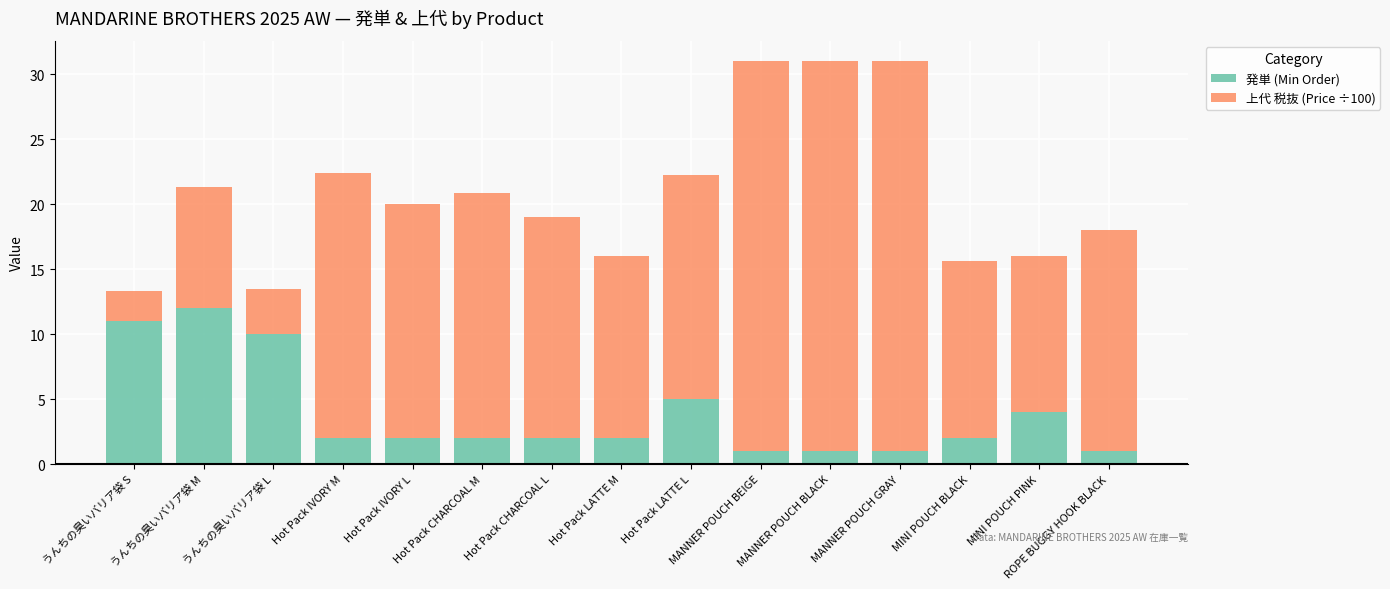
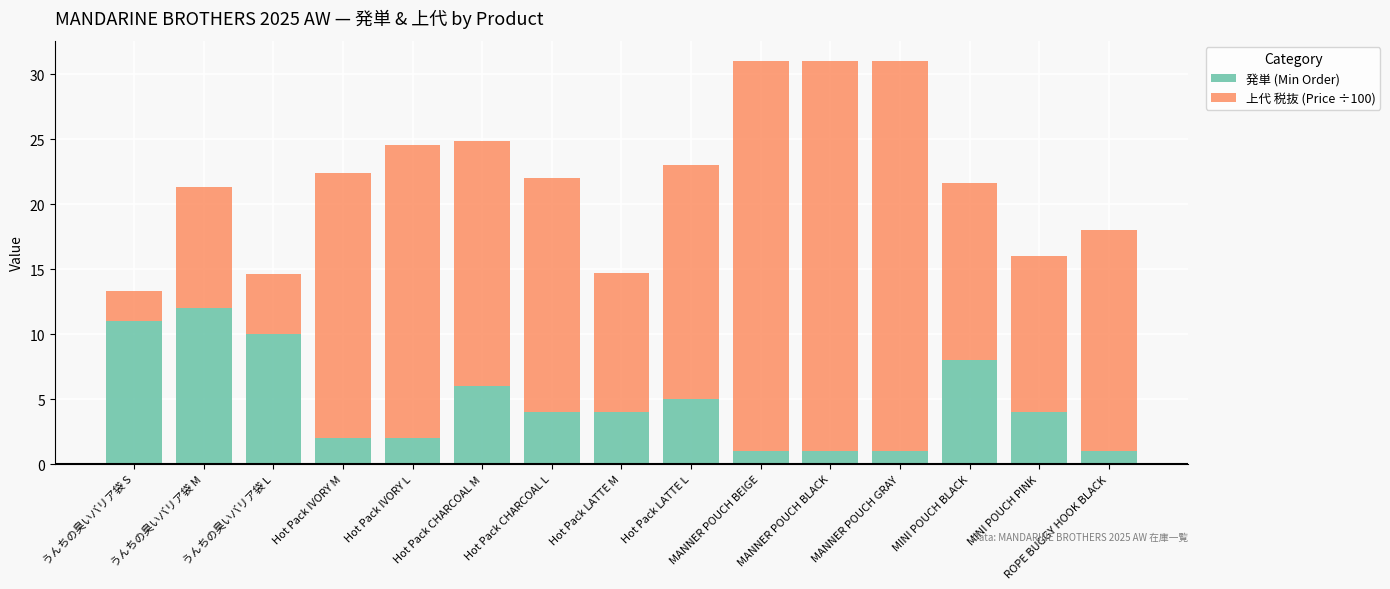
  {
    "発単 (Min Order)": {
      "うんちの臭いバリア袋 S": 11,
      "うんちの臭いバリア袋 M": 12,
      "うんちの臭いバリア袋 L": 10,
      "Hot Pack IVORY M": 2,
      "Hot Pack IVORY L": 2,
-     "Hot Pack CHARCOAL M": 2,
-     "Hot Pack CHARCOAL L": 2,
-     "Hot Pack LATTE M": 2,
+     "Hot Pack CHARCOAL M": 6,
+     "Hot Pack CHARCOAL L": 4,
+     "Hot Pack LATTE M": 4,
      "Hot Pack LATTE L": 5,
      "MANNER POUCH BEIGE": 1,
      "MANNER POUCH BLACK": 1,
      "MANNER POUCH GRAY": 1,
-     "MINI POUCH BLACK": 2,
+     "MINI POUCH BLACK": 8,
      "MINI POUCH PINK": 4,
      "ROPE BUGGY HOOK BLACK": 1
    },
    "上代 税抜 (Price ÷100)": {
      "うんちの臭いバリア袋 S": 2.3,
      "うんちの臭いバリア袋 M": 9.3,
-     "うんちの臭いバリア袋 L": 3.5,
+     "うんちの臭いバリア袋 L": 4.7,
      "Hot Pack IVORY M": 20.4,
-     "Hot Pack IVORY L": 18.0,
+     "Hot Pack IVORY L": 22.5,
      "Hot Pack CHARCOAL M": 18.8,
-     "Hot Pack CHARCOAL L": 17.0,
-     "Hot Pack LATTE M": 14.0,
-     "Hot Pack LATTE L": 17.2,
+     "Hot Pack CHARCOAL L": 18.0,
+     "Hot Pack LATTE M": 10.7,
+     "Hot Pack LATTE L": 18.0,
      "MANNER POUCH BEIGE": 30.0,
      "MANNER POUCH BLACK": 30.0,
      "MANNER POUCH GRAY": 30.0,
      "MINI POUCH BLACK": 13.6,
      "MINI POUCH PINK": 12.0,
      "ROPE BUGGY HOOK BLACK": 17.0
    }
  }
